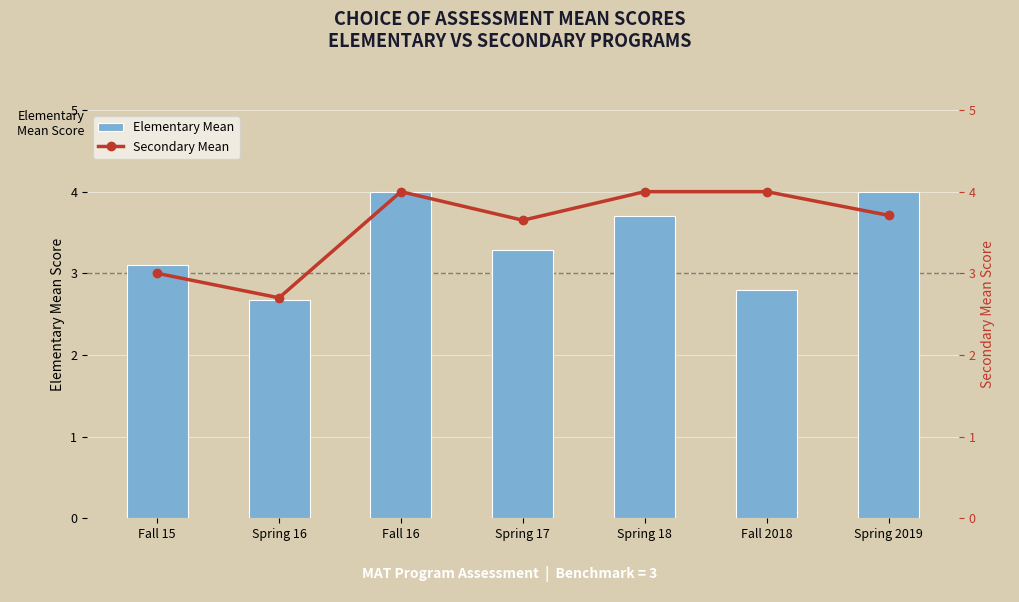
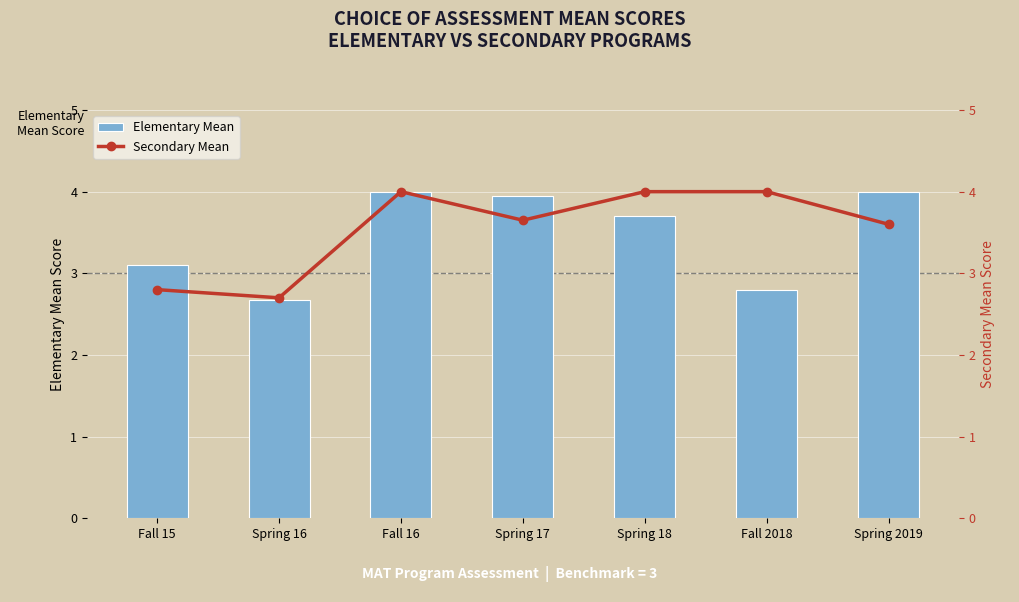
  {
    "Elementary Mean": {
      "Fall 15": 3.1,
      "Spring 16": 2.7,
      "Fall 16": 4.0,
-     "Spring 17": 3.3,
+     "Spring 17": 4.0,
      "Spring 18": 3.7,
      "Fall 2018": 2.8,
      "Spring 2019": 4.0
    },
    "Secondary Mean": {
-     "Fall 15": 3.0,
+     "Fall 15": 2.8,
      "Spring 16": 2.7,
      "Fall 16": 4.0,
      "Spring 17": 3.7,
      "Spring 18": 4.0,
      "Fall 2018": 4.0,
-     "Spring 2019": 3.7
+     "Spring 2019": 3.6
    }
  }
